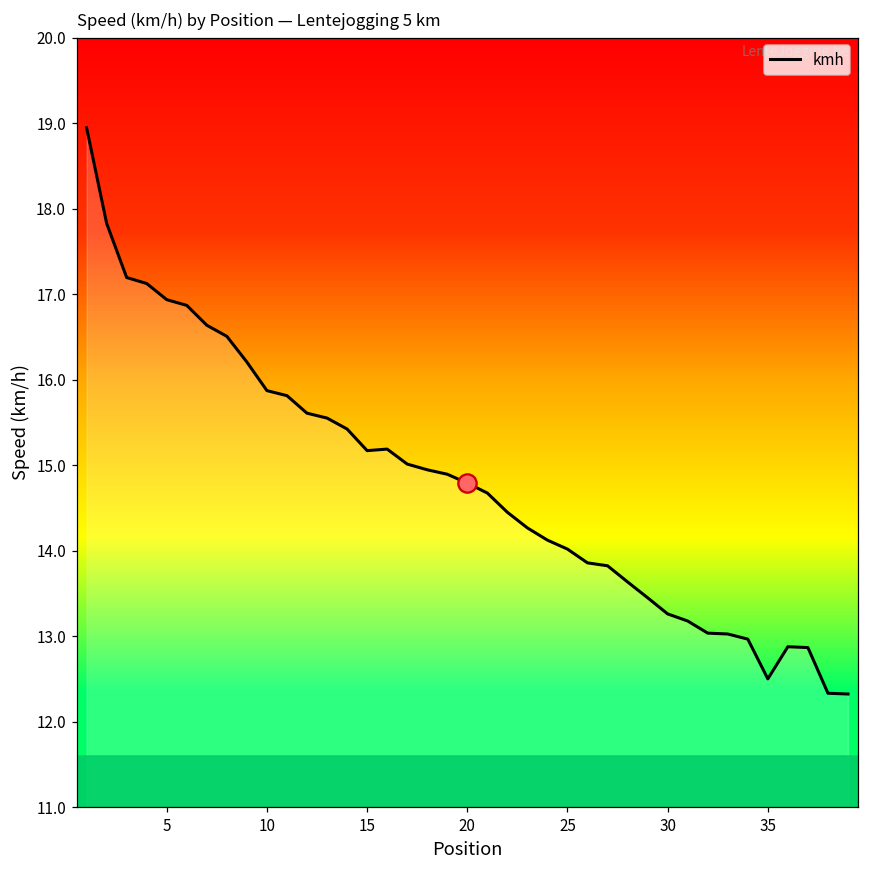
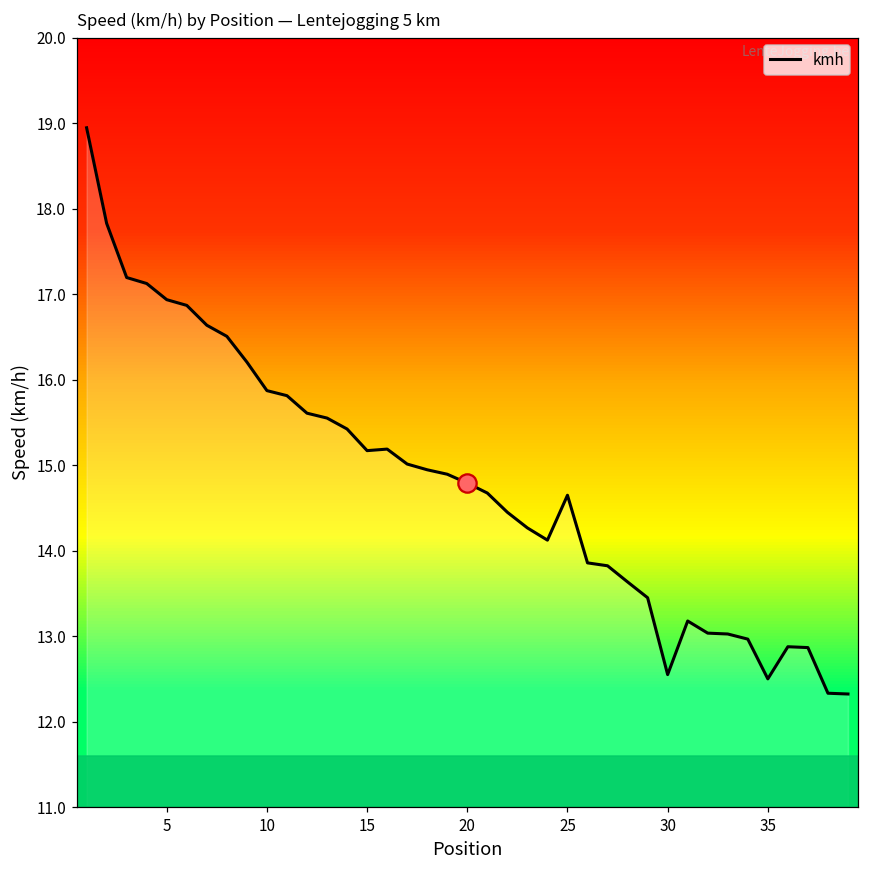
  {
    "kmh": {
      "5": 16.9,
      "10": 15.9,
      "15": 15.2,
-     "25": 14.0,
-     "30": 13.3,
+     "25": 14.6,
+     "30": 12.6,
      "35": 12.5
    }
  }
